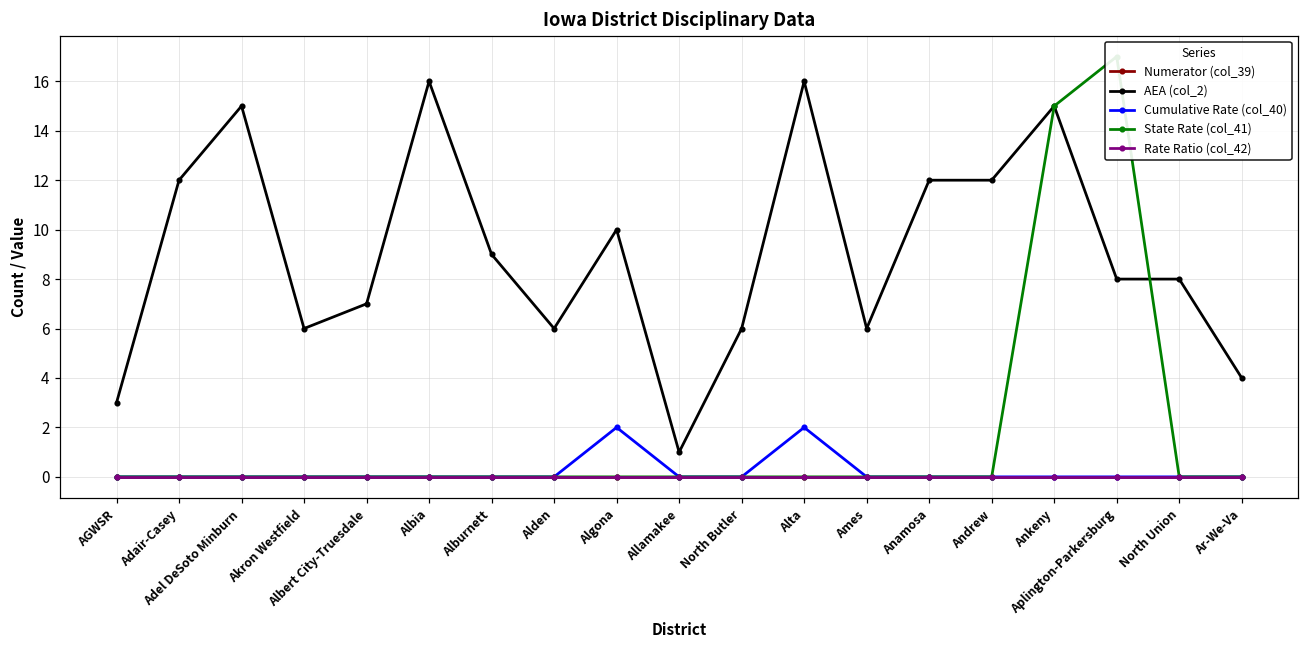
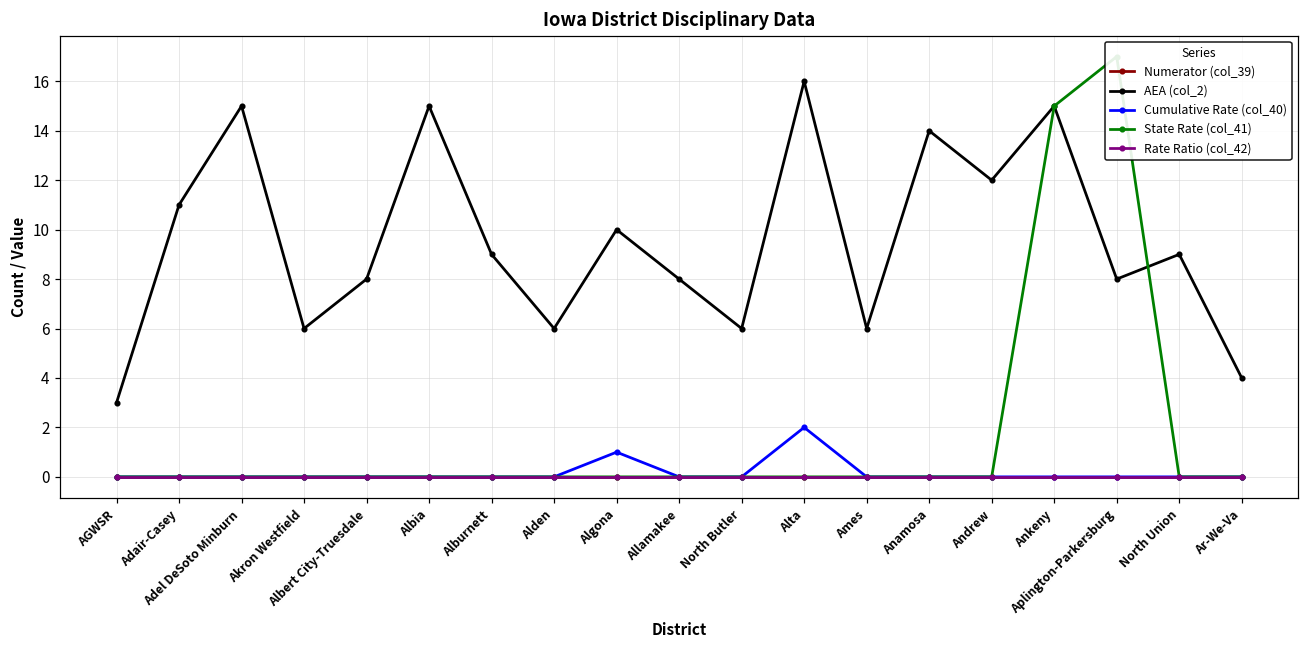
  {
    "AEA (col_2)": {
      "AGWSR": 3,
-     "Adair-Casey": 12,
+     "Adair-Casey": 11,
      "Adel DeSoto Minburn": 15,
      "Akron Westfield": 6,
-     "Albert City-Truesdale": 7,
-     "Albia": 16,
+     "Albert City-Truesdale": 8,
+     "Albia": 15,
      "Alburnett": 9,
      "Alden": 6,
      "Algona": 10,
-     "Allamakee": 1,
+     "Allamakee": 8,
      "North Butler": 6,
      "Alta": 16,
      "Ames": 6,
-     "Anamosa": 12,
+     "Anamosa": 14,
      "Andrew": 12,
      "Aplington-Parkersburg": 8,
-     "North Union": 8,
+     "North Union": 9,
      "Ar-We-Va": 4
    },
    "Cumulative Rate (col_40)": {
-     "Algona": 2,
+     "Algona": 1,
      "Alta": 2
    }
  }
